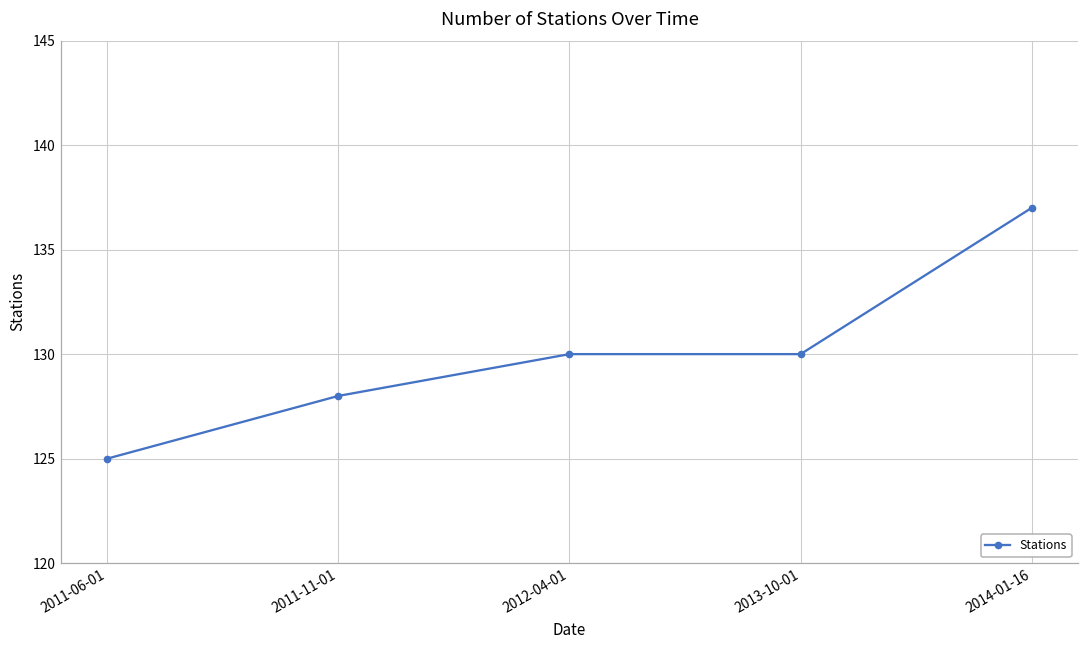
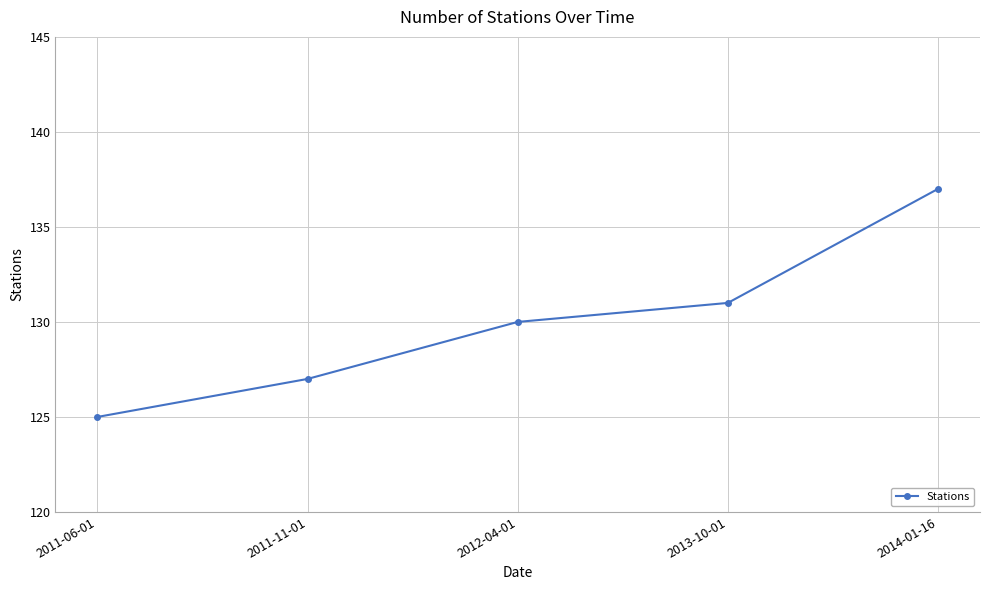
  {
    "2011-06-01": 125,
-   "2011-11-01": 128,
+   "2011-11-01": 127,
    "2012-04-01": 130,
-   "2013-10-01": 130,
+   "2013-10-01": 131,
    "2014-01-16": 137
  }
